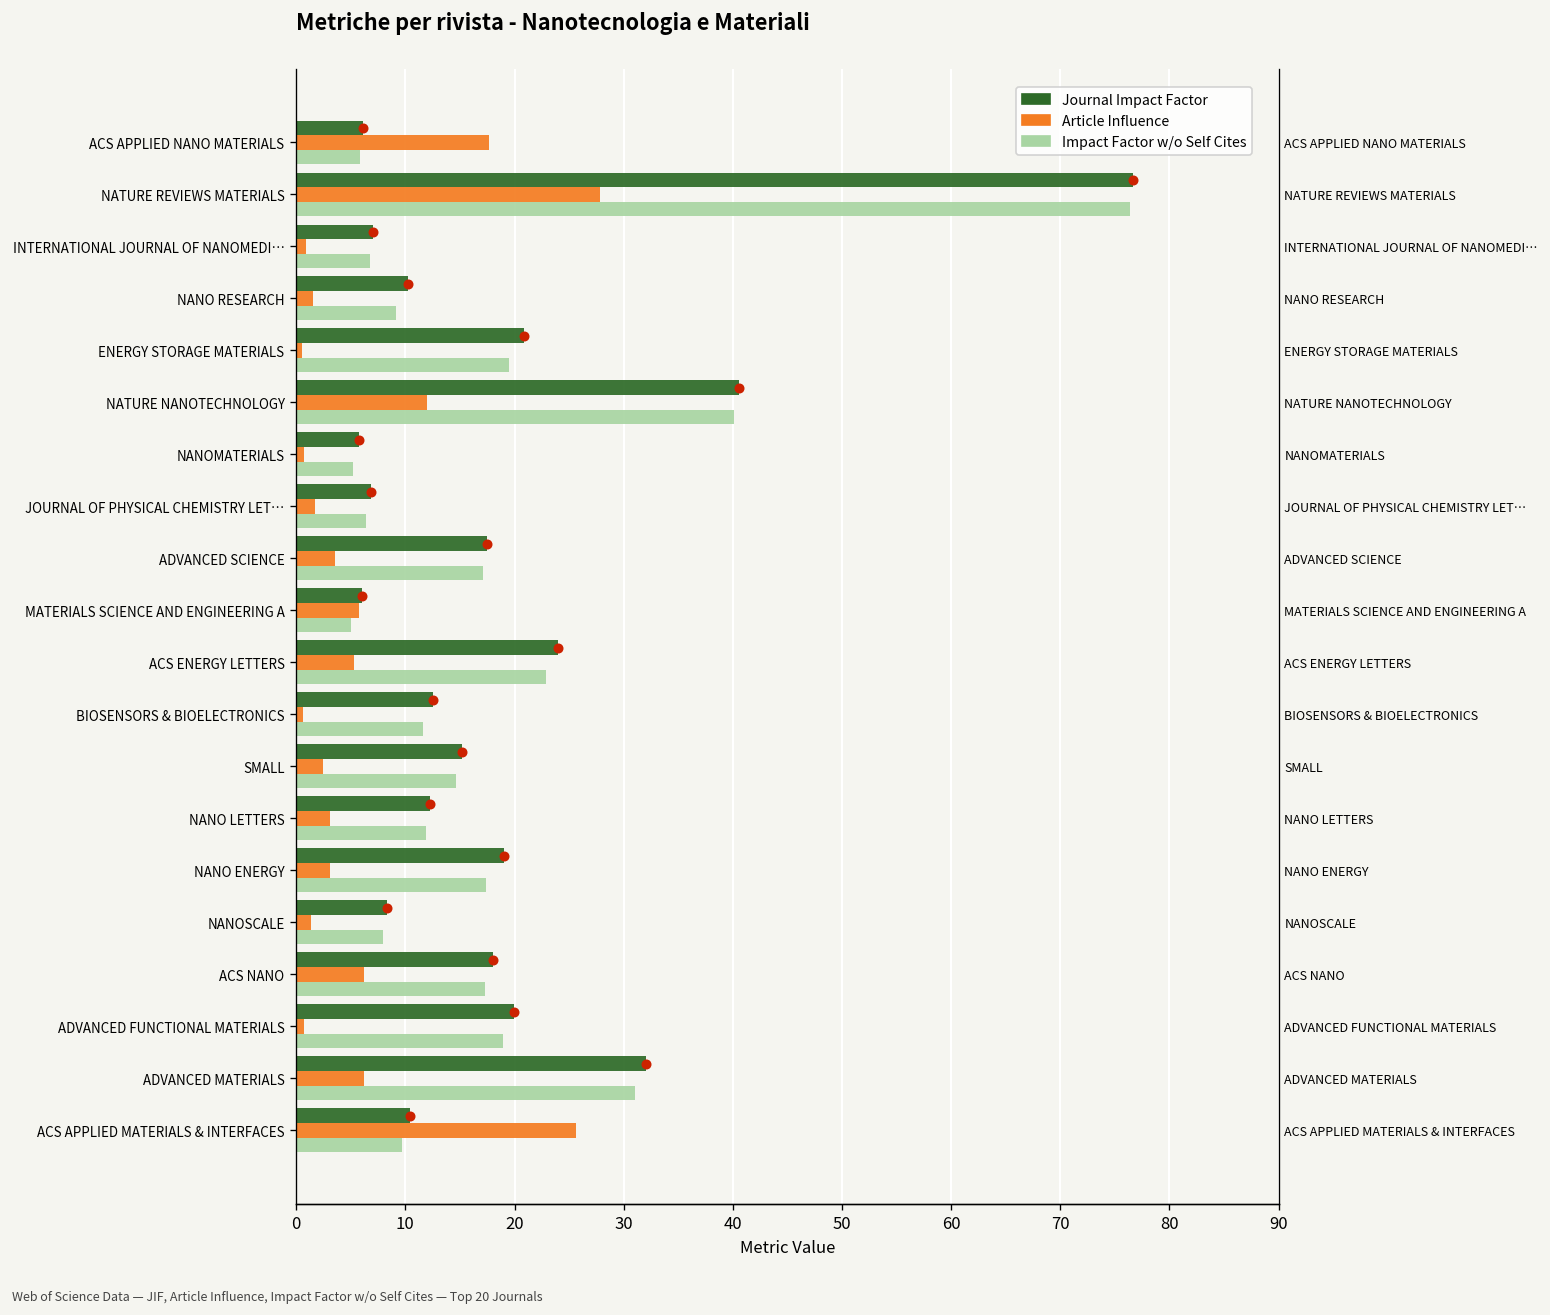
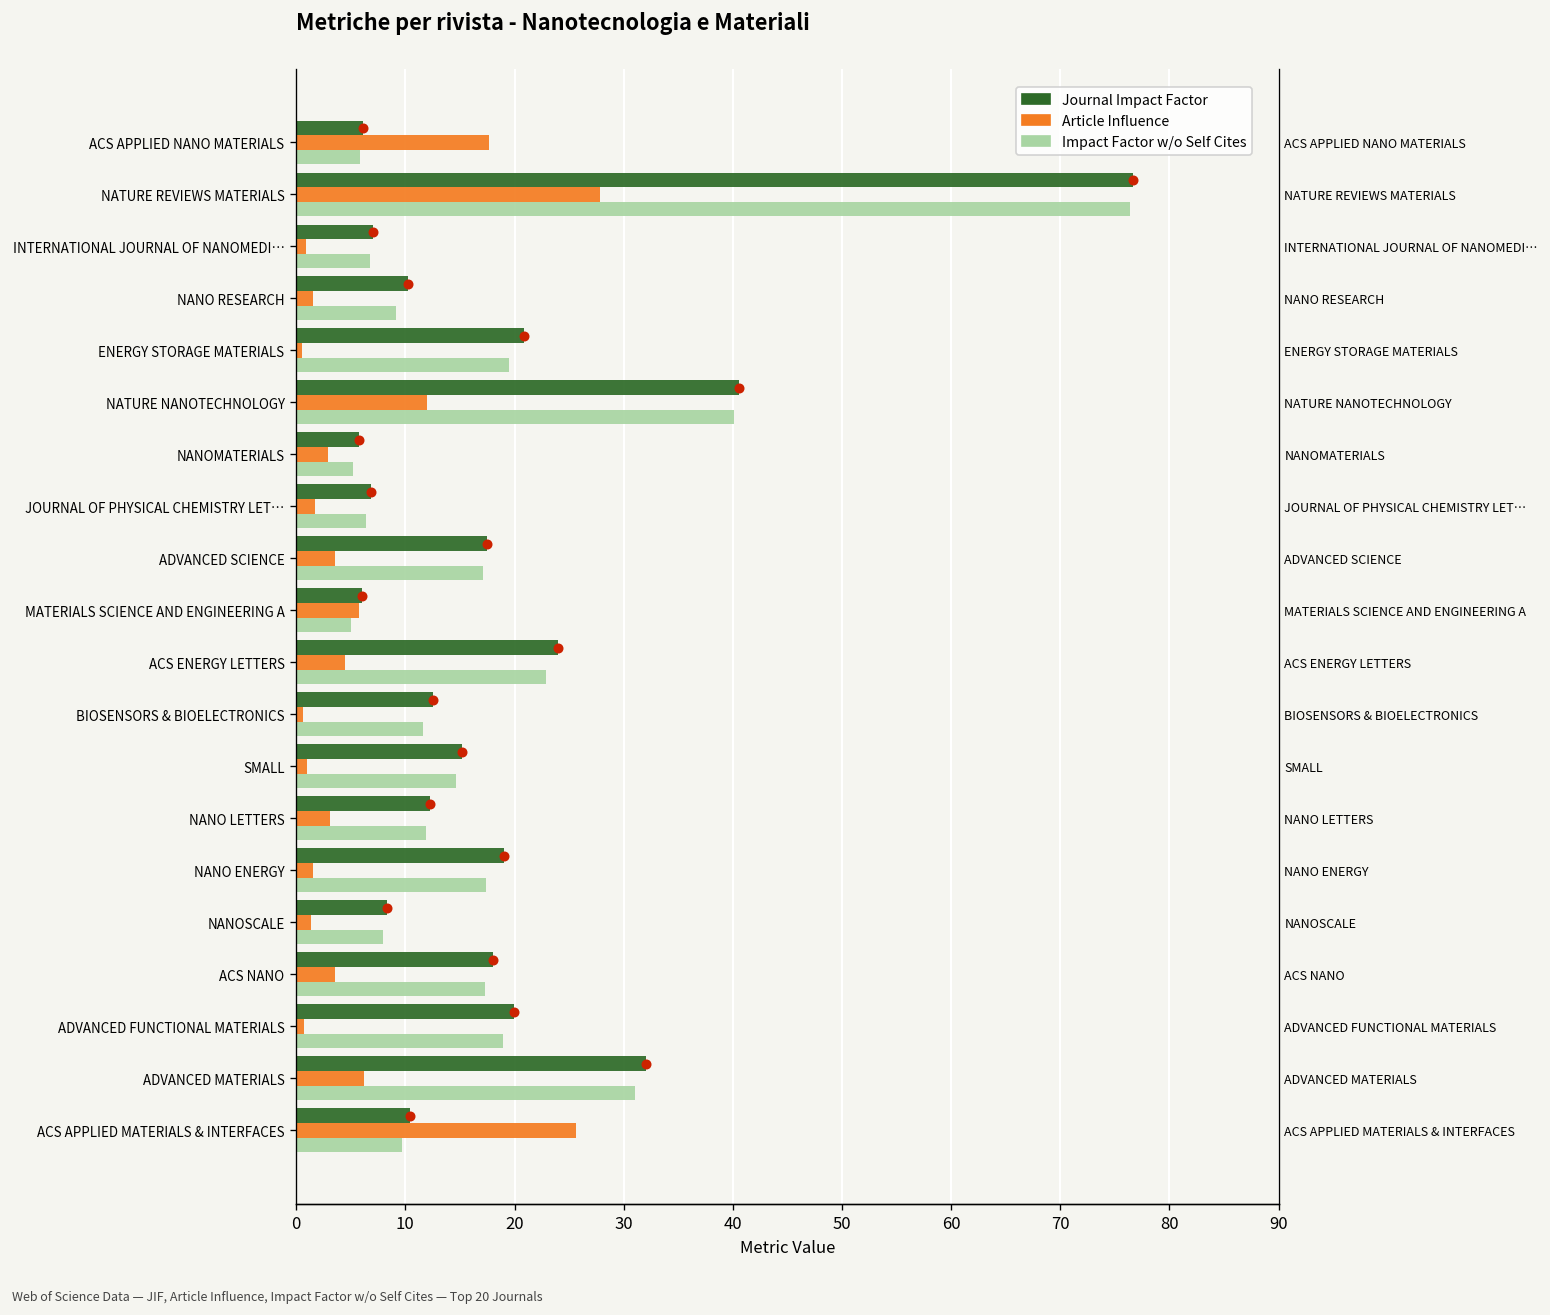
  {
    "Article Influence": {
      "ACS APPLIED NANO MATERIALS": 18,
      "NATURE REVIEWS MATERIALS": 28,
      "INTERNATIONAL JOURNAL OF NANOMEDI…": 1,
      "NANO RESEARCH": 2,
      "ENERGY STORAGE MATERIALS": 1,
      "NATURE NANOTECHNOLOGY": 12,
-     "NANOMATERIALS": 1,
+     "NANOMATERIALS": 3,
      "JOURNAL OF PHYSICAL CHEMISTRY LET…": 2,
      "ADVANCED SCIENCE": 4,
      "MATERIALS SCIENCE AND ENGINEERING A": 6,
-     "ACS ENERGY LETTERS": 5,
+     "ACS ENERGY LETTERS": 4,
      "BIOSENSORS & BIOELECTRONICS": 1,
-     "SMALL": 2,
+     "SMALL": 1,
      "NANO LETTERS": 3,
-     "NANO ENERGY": 3,
+     "NANO ENERGY": 2,
      "NANOSCALE": 1,
-     "ACS NANO": 6,
+     "ACS NANO": 4,
      "ADVANCED FUNCTIONAL MATERIALS": 1,
      "ADVANCED MATERIALS": 6,
      "ACS APPLIED MATERIALS & INTERFACES": 26
    }
  }
